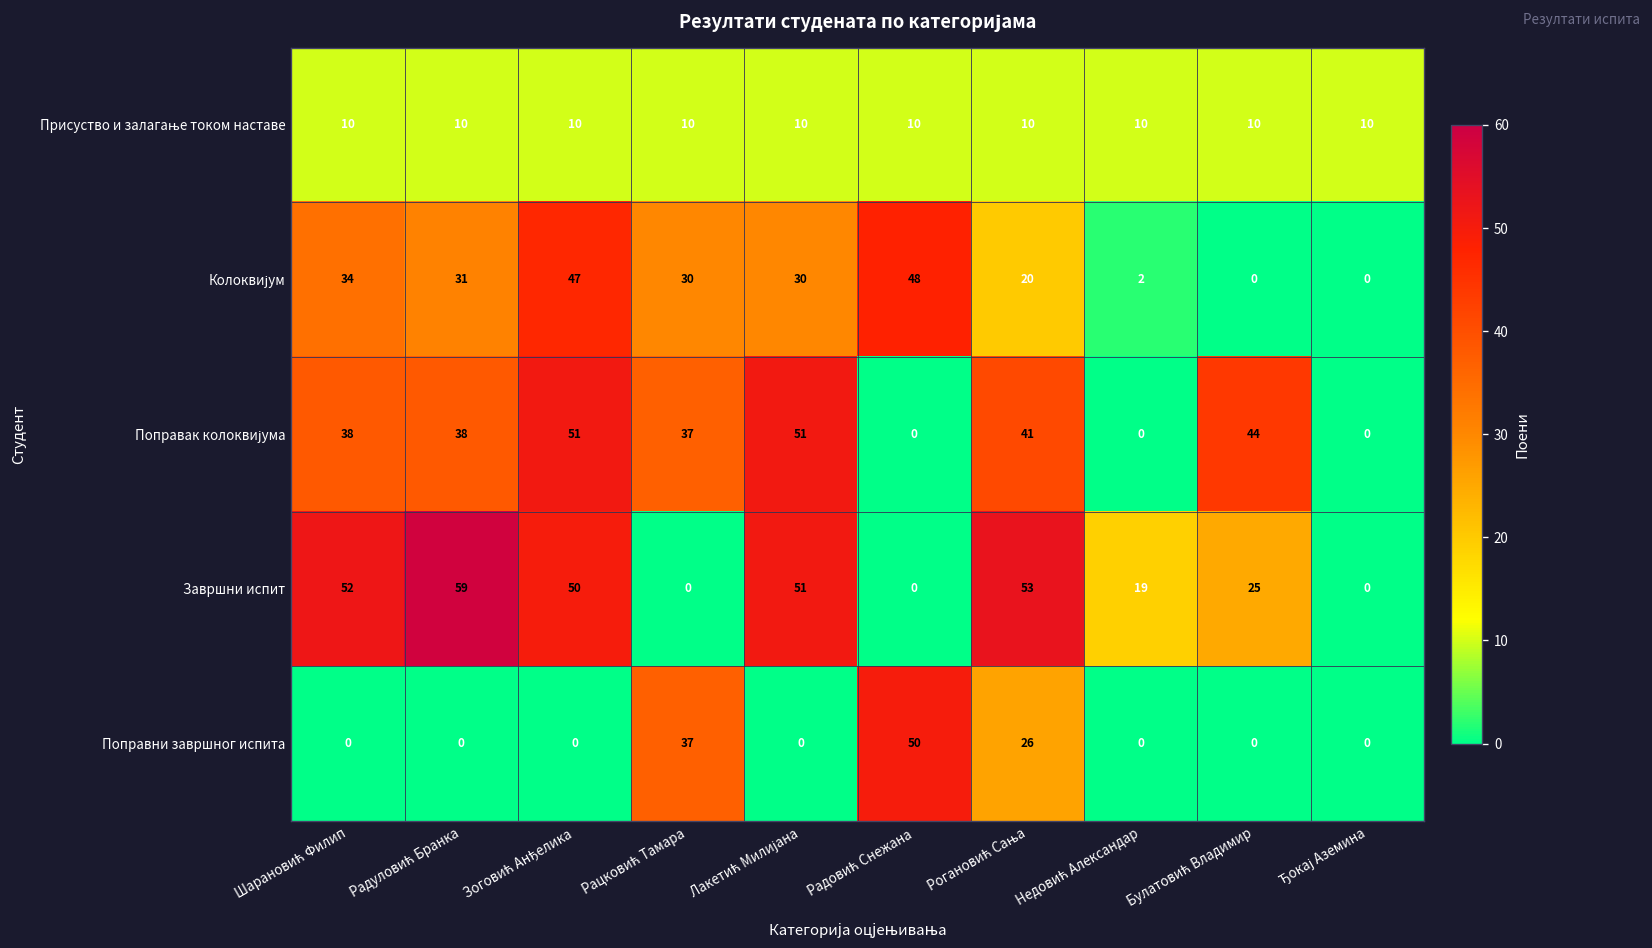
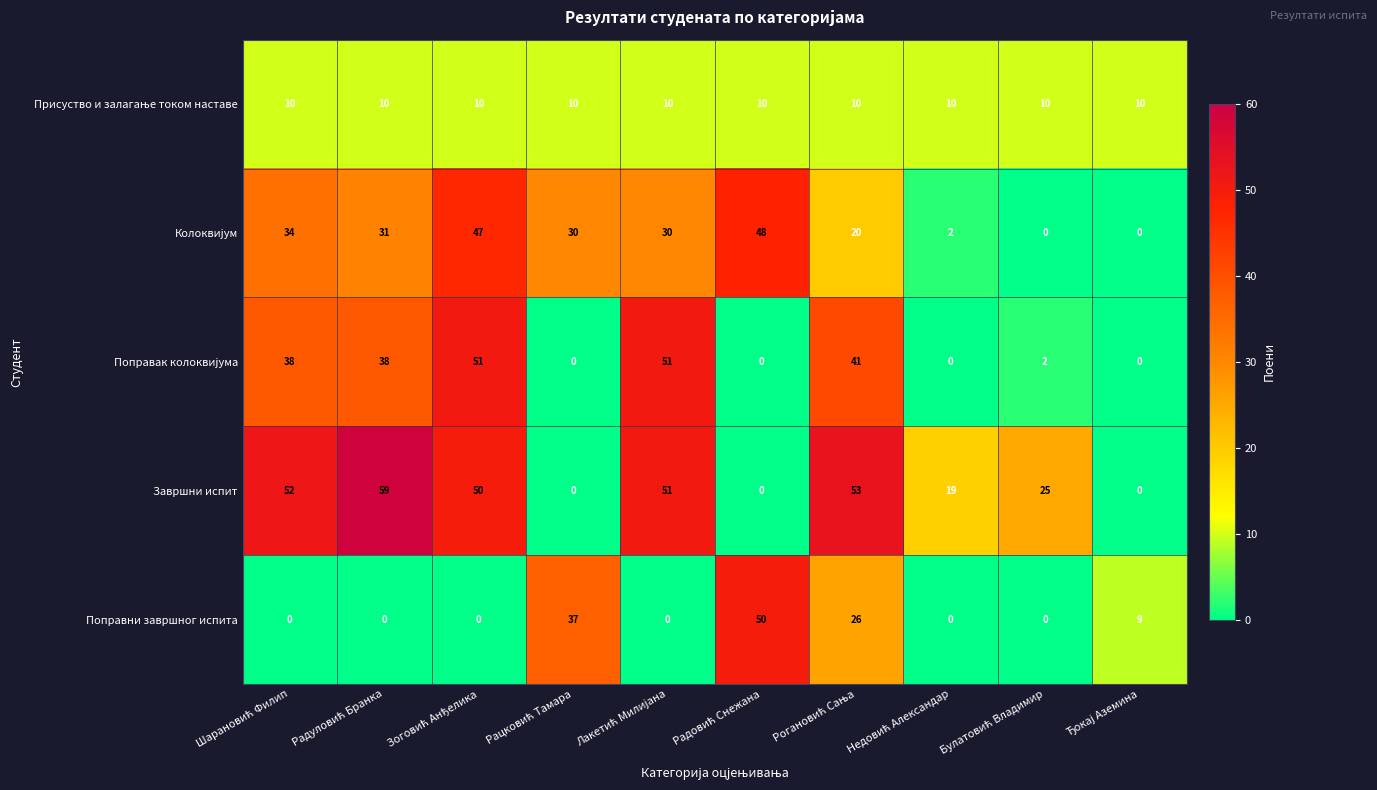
  {
    "Присуство и залагање током наставе": {
      "Шарановић Филип": 10,
      "Радуловић Бранка": 10,
      "Зоговић Анђелика": 10,
      "Рацковић Тамара": 10,
      "Лакетић Милијана": 10,
      "Радовић Снежана": 10,
      "Рогановић Сања": 10,
      "Недовић Александар": 10,
      "Булатовић Владимир": 10,
      "Ђокај Аземина": 10
    },
    "Колоквијум": {
      "Шарановић Филип": 34,
      "Радуловић Бранка": 31,
      "Зоговић Анђелика": 47,
      "Рацковић Тамара": 30,
      "Лакетић Милијана": 30,
      "Радовић Снежана": 48,
      "Рогановић Сања": 20,
      "Недовић Александар": 2,
      "Булатовић Владимир": 0,
      "Ђокај Аземина": 0
    },
    "Поправак колоквијума": {
      "Шарановић Филип": 38,
      "Радуловић Бранка": 38,
      "Зоговић Анђелика": 51,
-     "Рацковић Тамара": 37,
+     "Рацковић Тамара": 0,
      "Лакетић Милијана": 51,
      "Радовић Снежана": 0,
      "Рогановић Сања": 41,
      "Недовић Александар": 0,
-     "Булатовић Владимир": 44,
+     "Булатовић Владимир": 2,
      "Ђокај Аземина": 0
    },
    "Завршни испит": {
      "Шарановић Филип": 52,
      "Радуловић Бранка": 59,
      "Зоговић Анђелика": 50,
      "Рацковић Тамара": 0,
      "Лакетић Милијана": 51,
      "Радовић Снежана": 0,
      "Рогановић Сања": 53,
      "Недовић Александар": 19,
      "Булатовић Владимир": 25,
      "Ђокај Аземина": 0
    },
    "Поправни завршног испита": {
      "Шарановић Филип": 0,
      "Радуловић Бранка": 0,
      "Зоговић Анђелика": 0,
      "Рацковић Тамара": 37,
      "Лакетић Милијана": 0,
      "Радовић Снежана": 50,
      "Рогановић Сања": 26,
      "Недовић Александар": 0,
      "Булатовић Владимир": 0,
-     "Ђокај Аземина": 0
+     "Ђокај Аземина": 9
    }
  }
